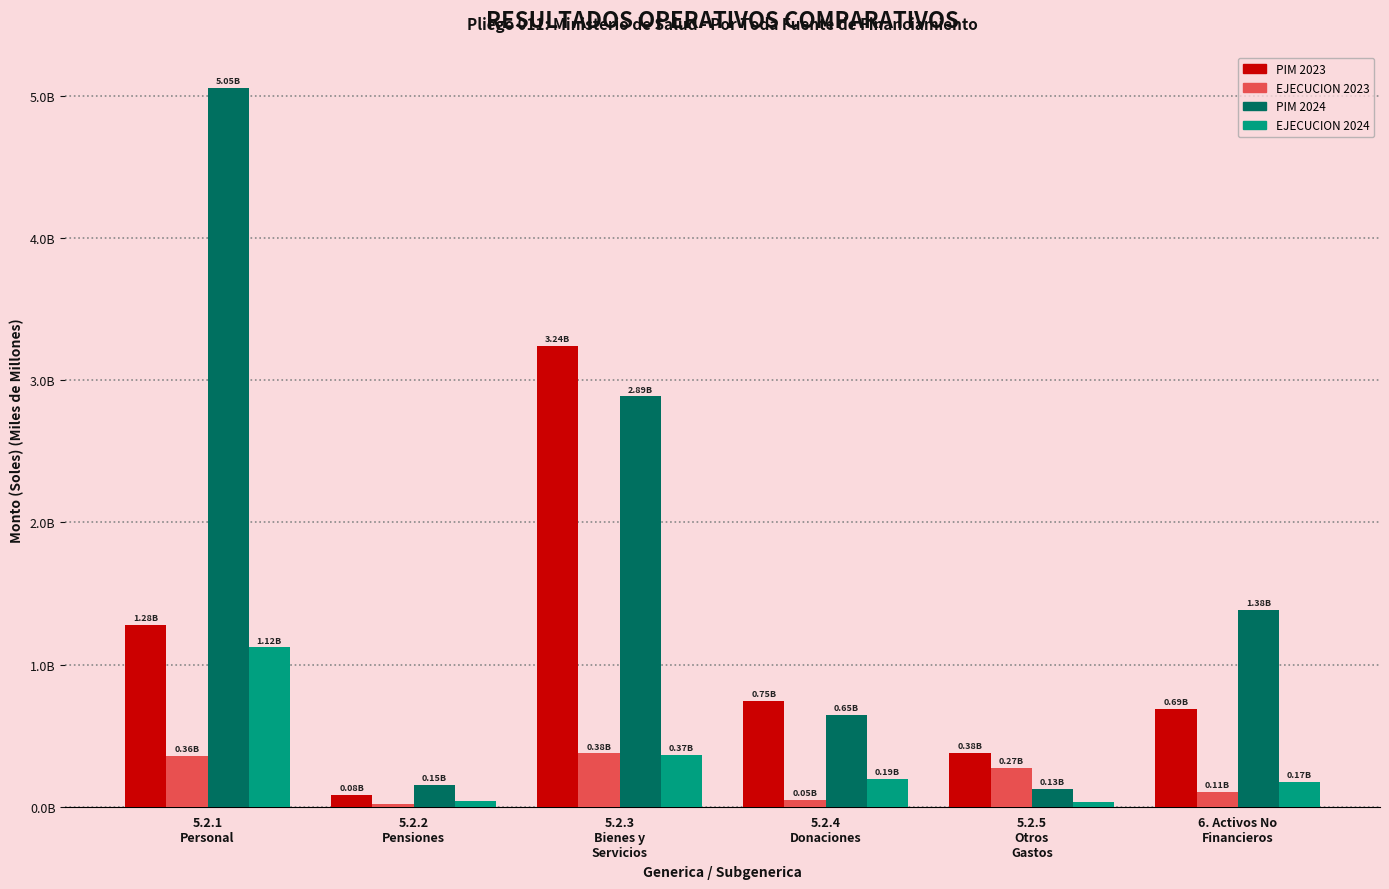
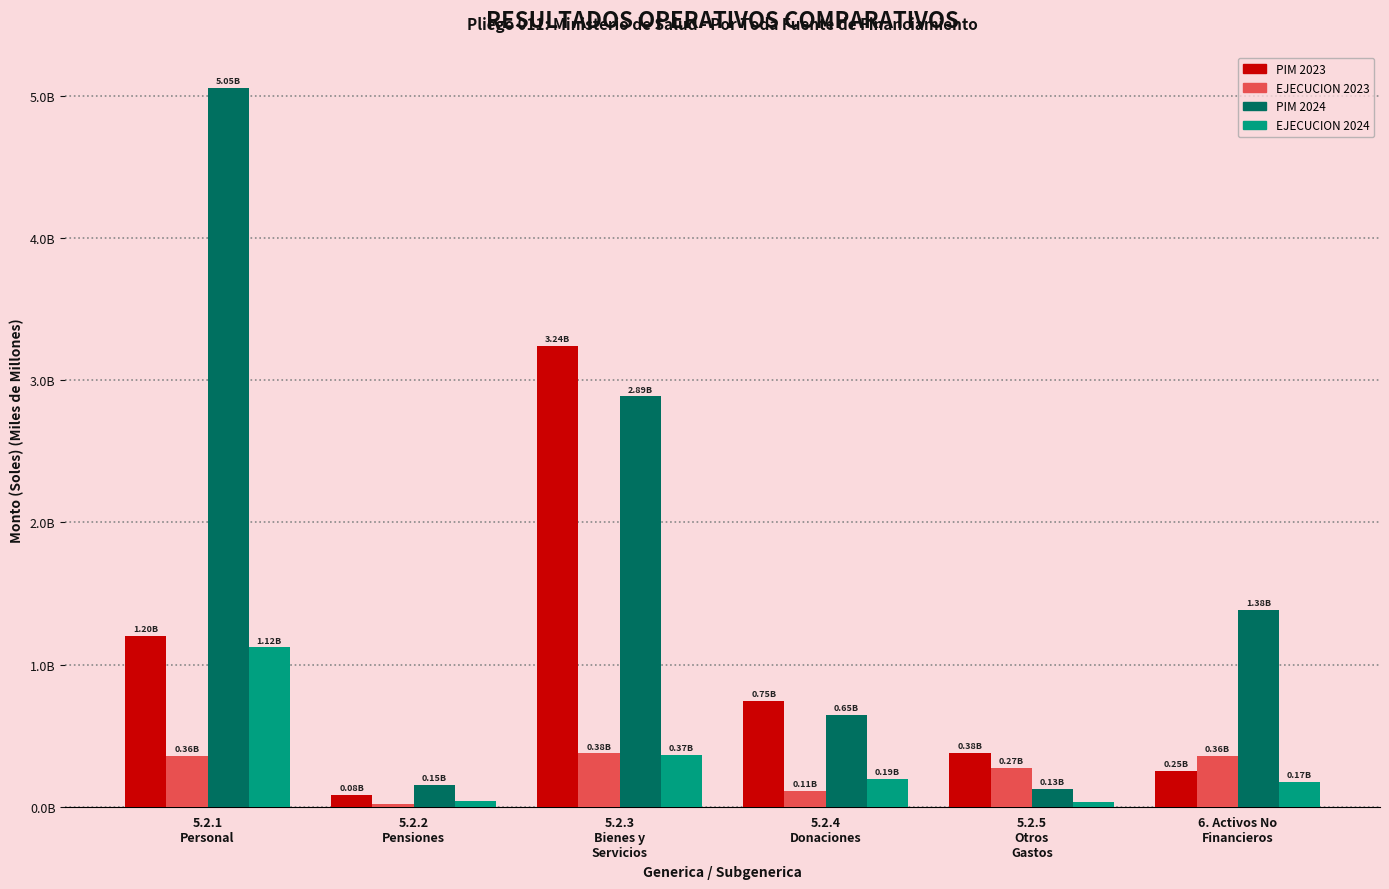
  {
    "PIM 2023": {
-     "5.2.1 Personal": "1.28B",
+     "5.2.1 Personal": "1.20B",
      "5.2.2 Pensiones": "0.08B",
      "5.2.3 Bienes y Servicios": "3.24B",
      "5.2.4 Donaciones": "0.75B",
      "5.2.5 Otros Gastos": "0.38B",
-     "6. Activos No Financieros": "0.69B"
+     "6. Activos No Financieros": "0.25B"
    },
    "EJECUCION 2023": {
      "5.2.1 Personal": "0.36B",
      "5.2.3 Bienes y Servicios": "0.38B",
-     "5.2.4 Donaciones": "0.05B",
+     "5.2.4 Donaciones": "0.11B",
      "5.2.5 Otros Gastos": "0.27B",
-     "6. Activos No Financieros": "0.11B"
+     "6. Activos No Financieros": "0.36B"
    }
  }
